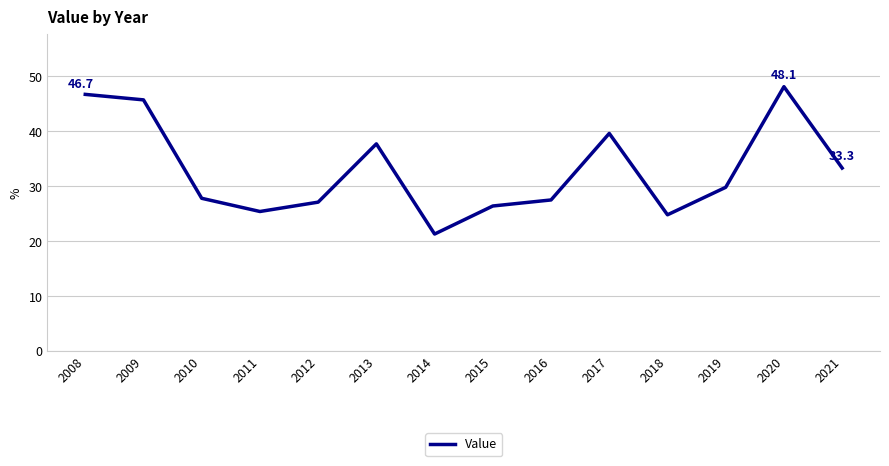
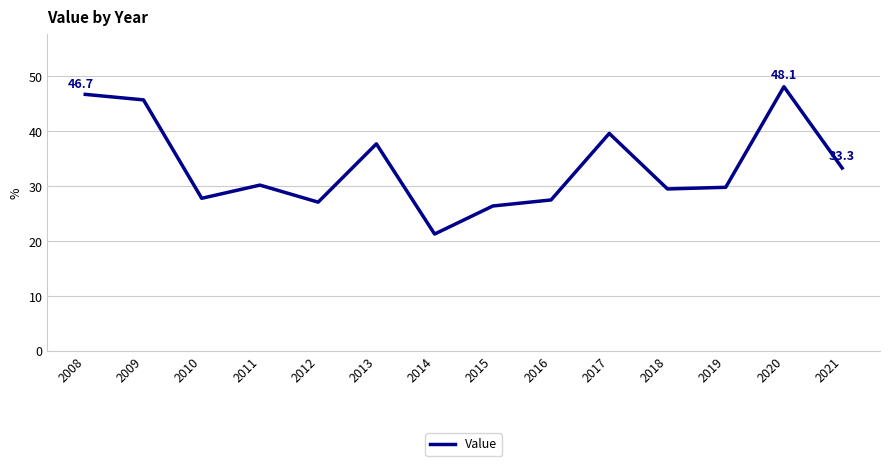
  {
    "2009": 46,
    "2010": 28,
-   "2011": 25,
+   "2011": 30,
    "2012": 27,
    "2013": 38,
    "2014": 21,
    "2015": 26,
    "2016": 28,
    "2017": 40,
-   "2018": 25,
+   "2018": 30,
    "2019": 30
  }
